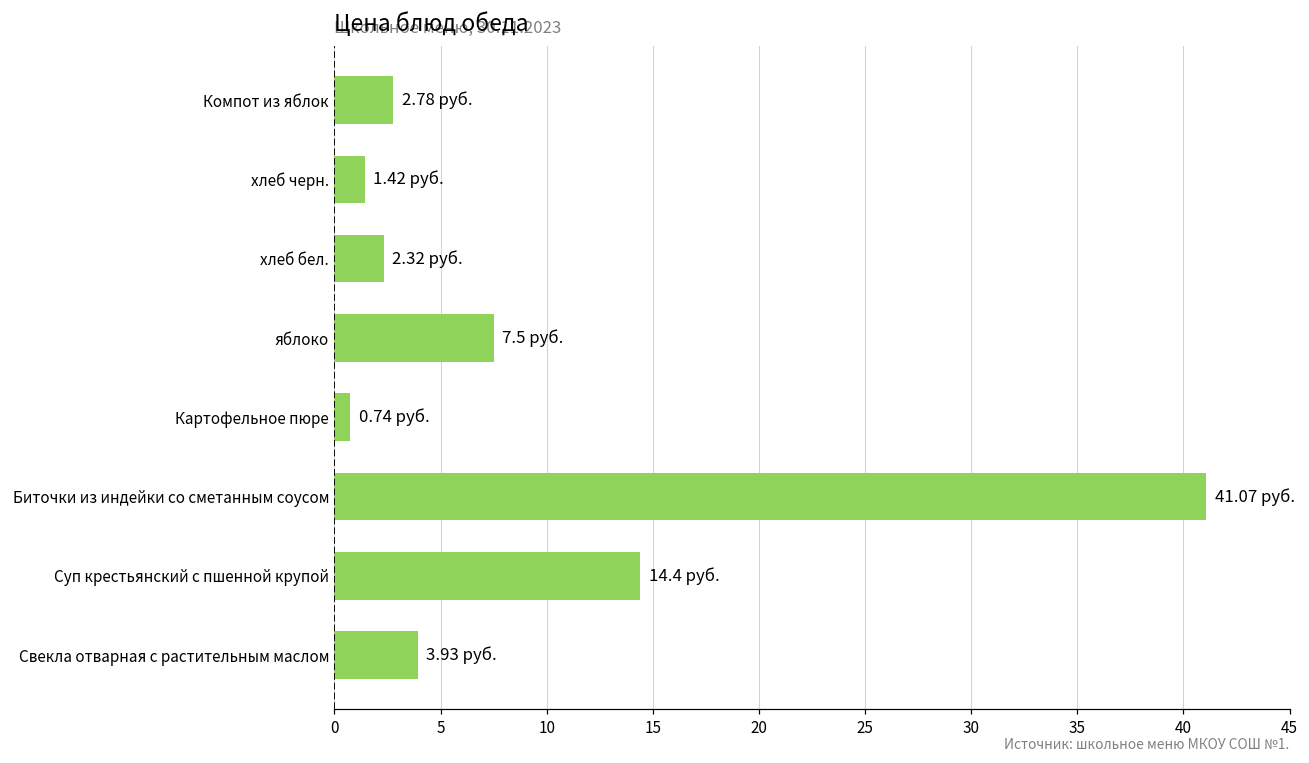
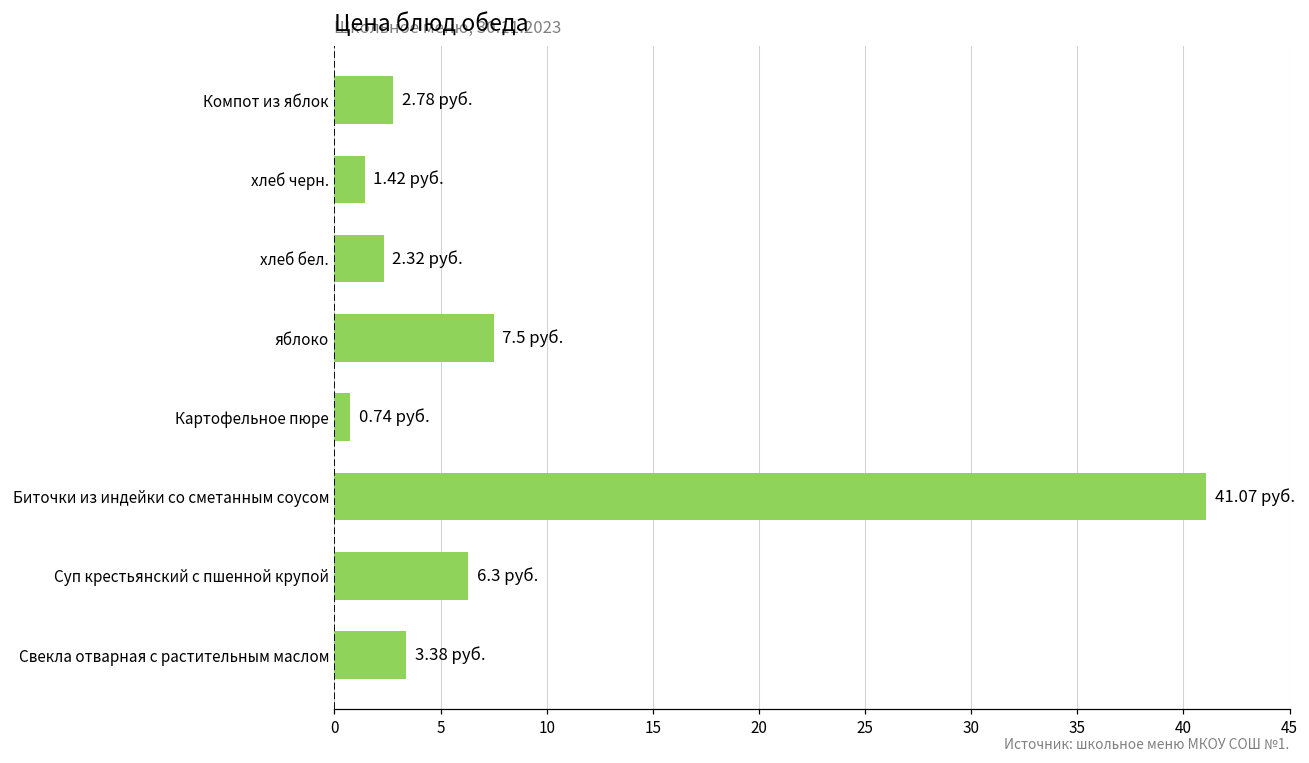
  {
    "Компот из яблок": 2.78,
    "хлеб черн.": 1.42,
    "хлеб бел.": 2.32,
    "яблоко": 7.5,
    "Картофельное пюре": 0.74,
    "Биточки из индейки со сметанным соусом": 41.07,
-   "Суп крестьянский с пшенной крупой": 14.4,
-   "Свекла отварная с растительным маслом": 3.93
+   "Суп крестьянский с пшенной крупой": 6.3,
+   "Свекла отварная с растительным маслом": 3.38
  }
